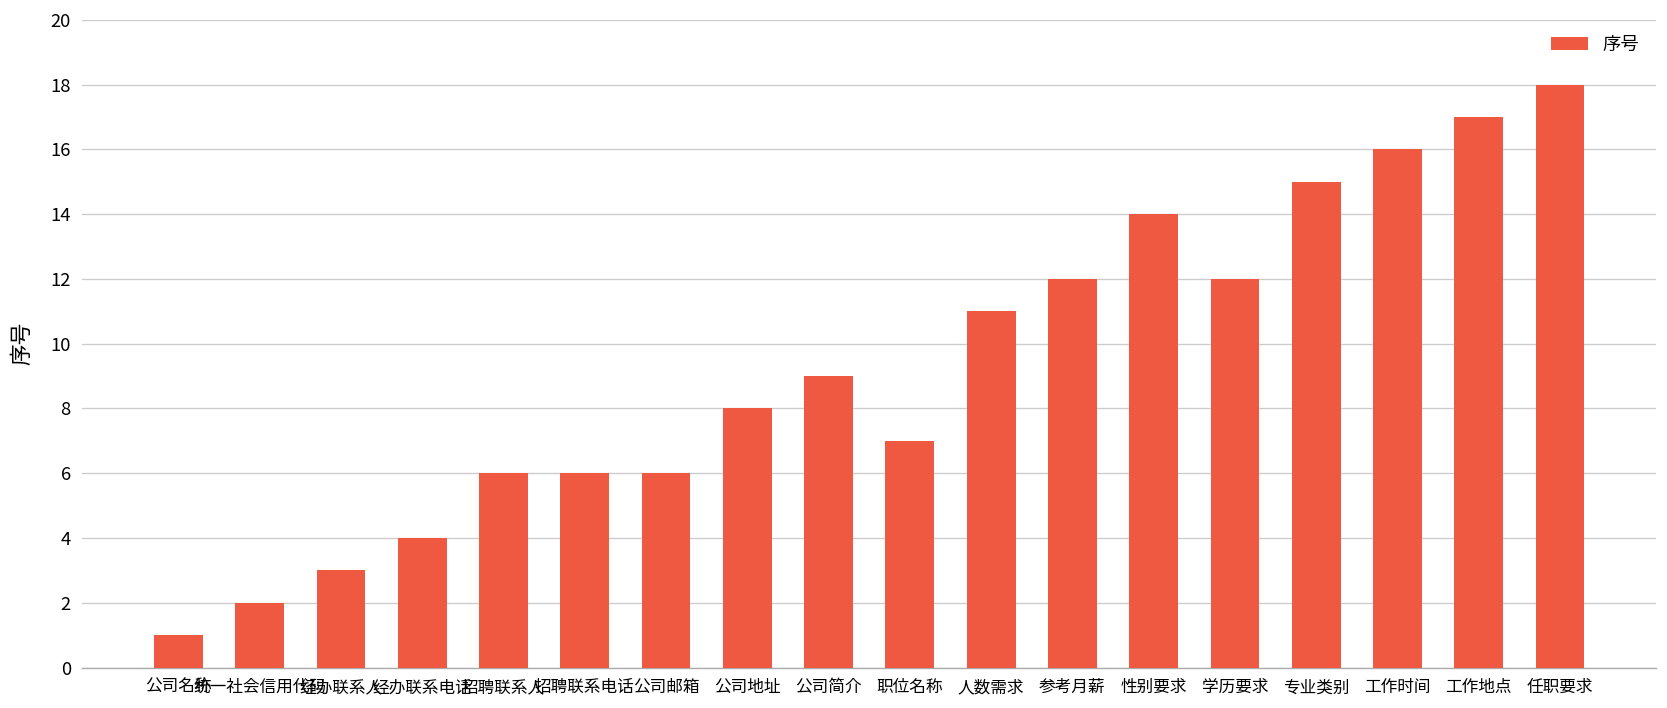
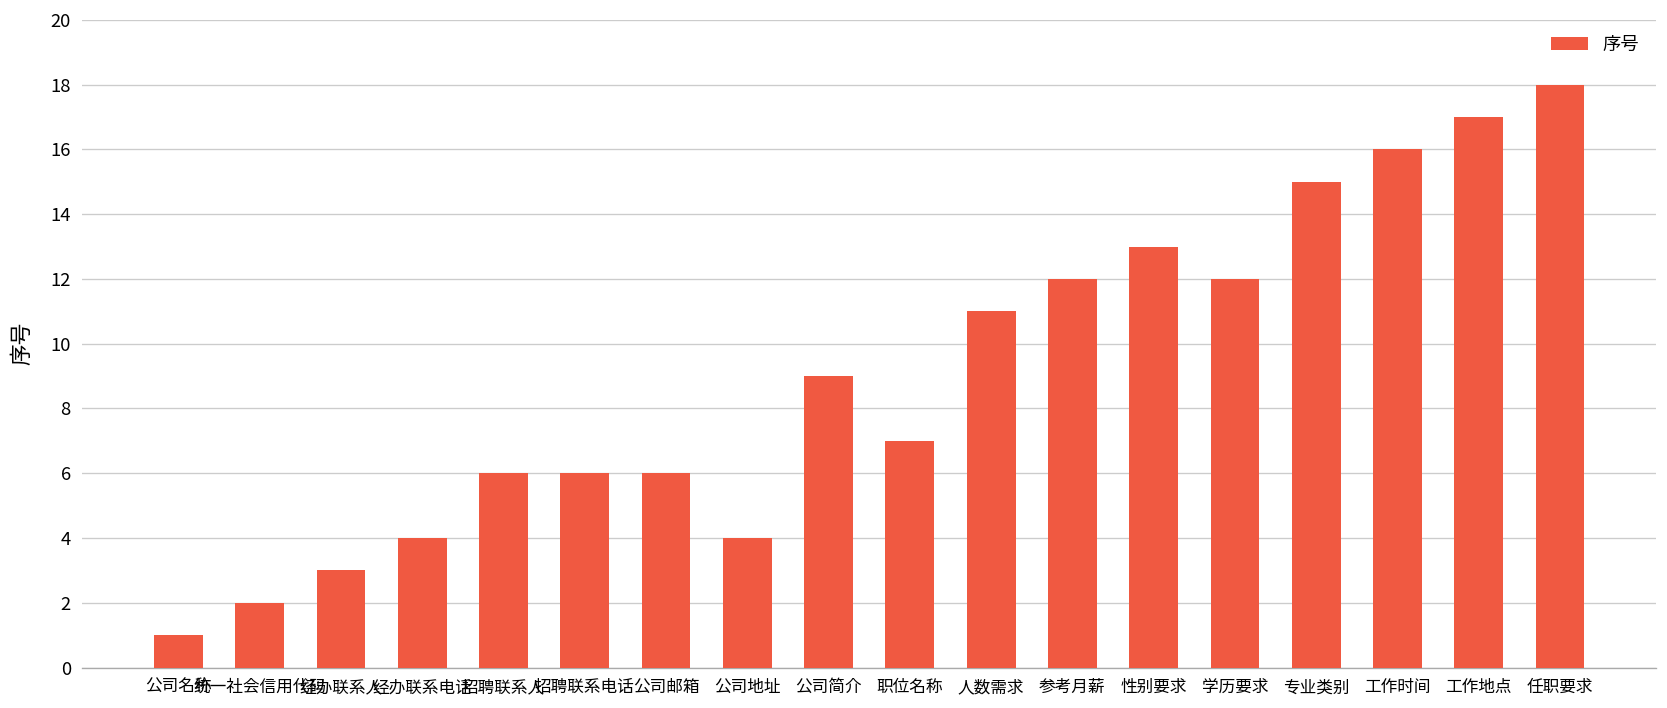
  {
    "经办联系电话": 4,
    "招聘联系人": 6,
    "招聘联系电话": 6,
    "公司邮箱": 6,
-   "公司地址": 8,
+   "公司地址": 4,
    "公司简介": 9,
    "职位名称": 7,
    "人数需求": 11,
    "参考月薪": 12,
-   "性别要求": 14,
+   "性别要求": 13,
    "学历要求": 12,
    "专业类别": 15,
    "工作时间": 16,
    "工作地点": 17,
    "任职要求": 18
  }
